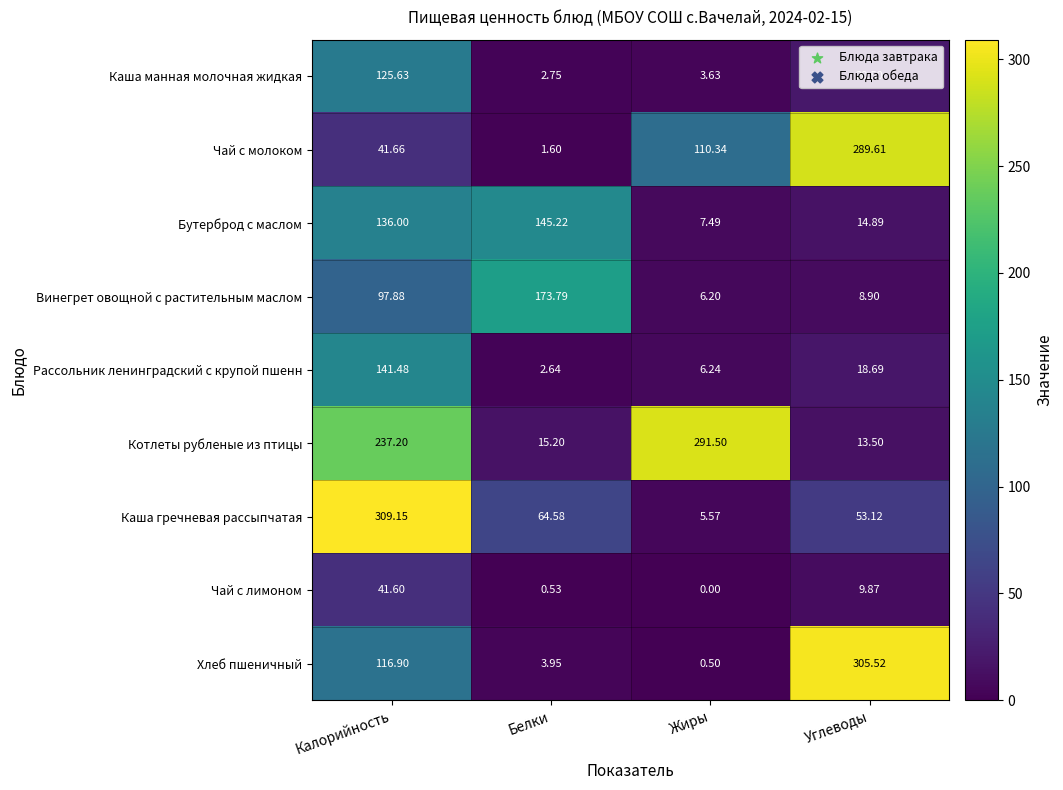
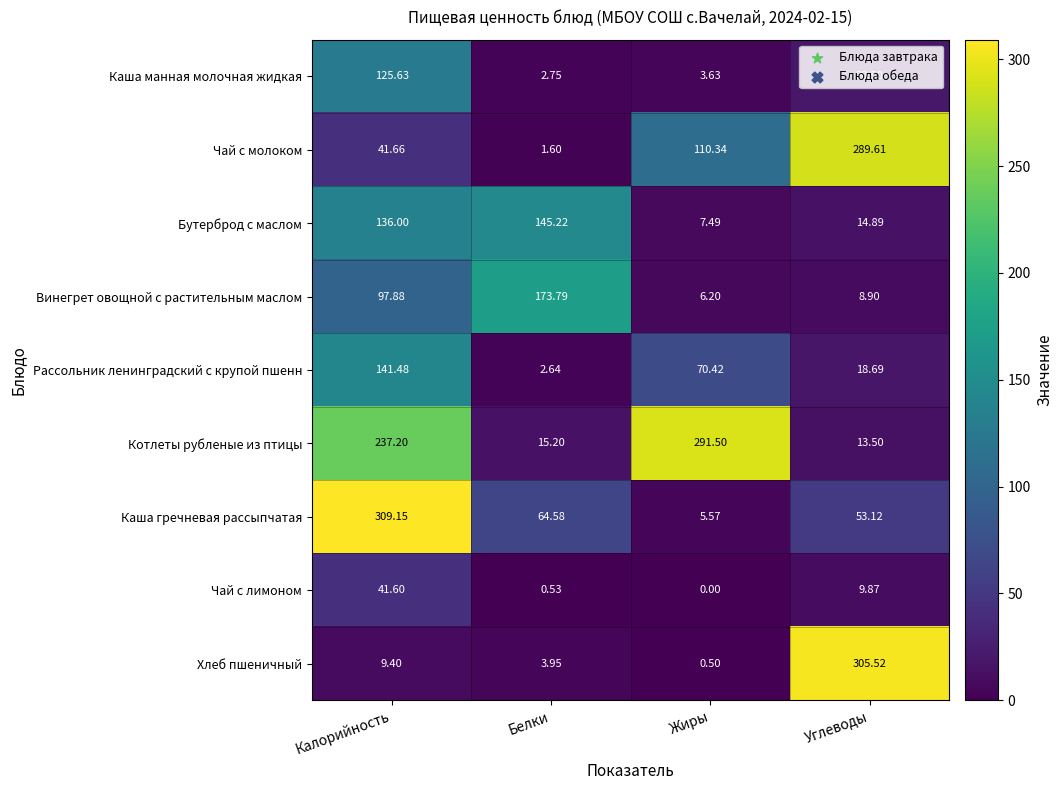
  {
    "Каша манная молочная жидкая": {
      "Калорийность": 125.63,
      "Белки": 2.75,
      "Жиры": 3.63
    },
    "Чай с молоком": {
      "Калорийность": 41.66,
      "Белки": 1.60,
      "Жиры": 110.34,
      "Углеводы": 289.61
    },
    "Бутерброд с маслом": {
      "Калорийность": 136.00,
      "Белки": 145.22,
      "Жиры": 7.49,
      "Углеводы": 14.89
    },
    "Винегрет овощной с растительным маслом": {
      "Калорийность": 97.88,
      "Белки": 173.79,
      "Жиры": 6.20,
      "Углеводы": 8.90
    },
    "Рассольник ленинградский с крупой пшенн": {
      "Калорийность": 141.48,
      "Белки": 2.64,
-     "Жиры": 6.24,
+     "Жиры": 70.42,
      "Углеводы": 18.69
    },
    "Котлеты рубленые из птицы": {
      "Калорийность": 237.20,
      "Белки": 15.20,
      "Жиры": 291.50,
      "Углеводы": 13.50
    },
    "Каша гречневая рассыпчатая": {
      "Калорийность": 309.15,
      "Белки": 64.58,
      "Жиры": 5.57,
      "Углеводы": 53.12
    },
    "Чай с лимоном": {
      "Калорийность": 41.60,
      "Белки": 0.53,
      "Жиры": 0.00,
      "Углеводы": 9.87
    },
    "Хлеб пшеничный": {
-     "Калорийность": 116.90,
+     "Калорийность": 9.40,
      "Белки": 3.95,
      "Жиры": 0.50,
      "Углеводы": 305.52
    }
  }
